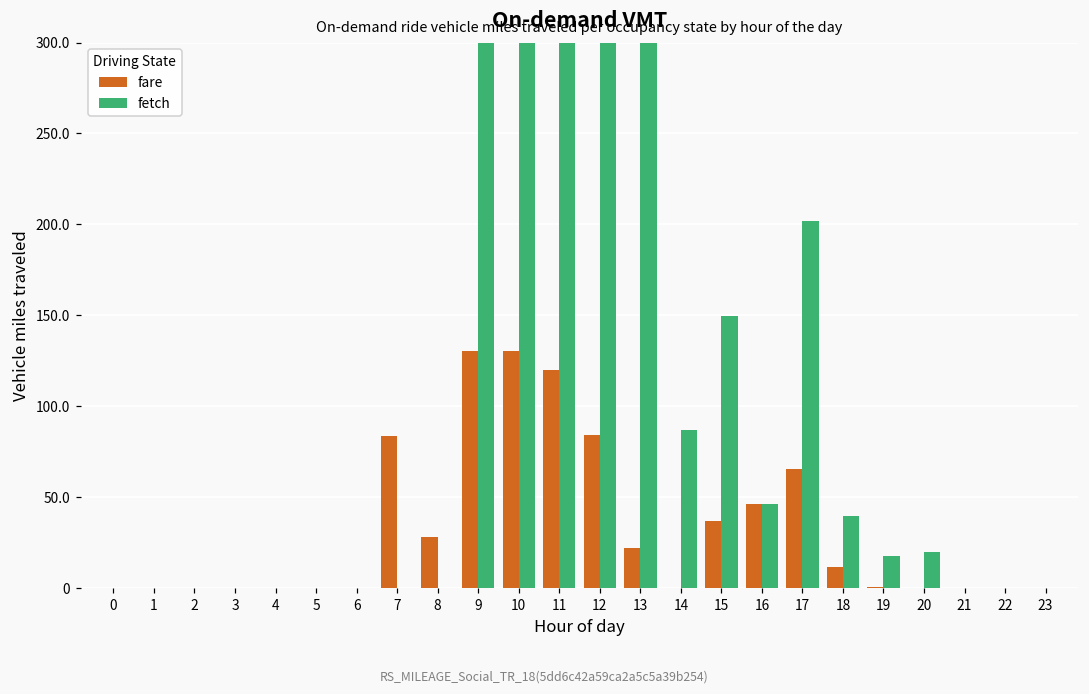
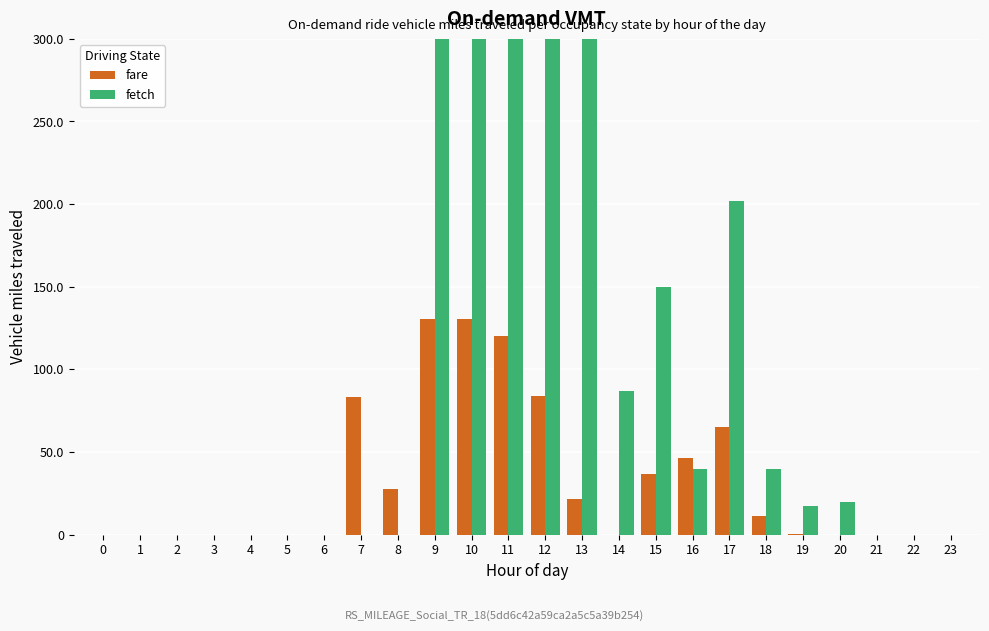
  {
    "fare": {
      "0": 0,
      "1": 0,
      "2": 0,
      "3": 0,
      "4": 0,
      "5": 0,
      "6": 0,
      "7": 84,
      "8": 28,
      "9": 130,
      "10": 131,
      "11": 120,
      "12": 84,
      "13": 22,
      "14": 0,
      "15": 37,
      "16": 46,
      "17": 65,
      "18": 11,
      "20": 0,
      "21": 0,
      "22": 0,
      "23": 0
    },
    "fetch": {
      "0": 0,
      "1": 0,
      "2": 0,
      "3": 0,
      "4": 0,
      "5": 0,
      "6": 0,
      "7": 0,
      "8": 0,
      "14": 87,
      "15": 150,
-     "16": 46,
+     "16": 40,
      "17": 202,
      "18": 40,
      "19": 17,
      "20": 20,
      "21": 0,
      "22": 0,
      "23": 0
    }
  }
